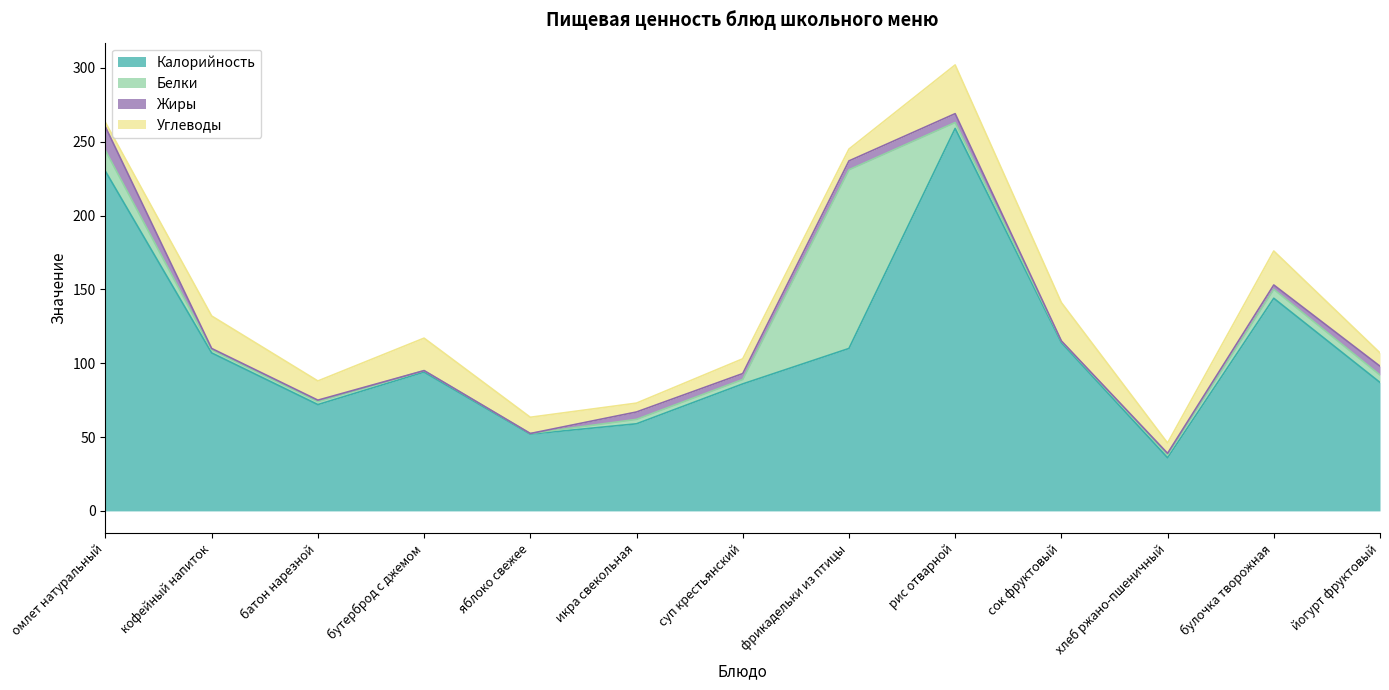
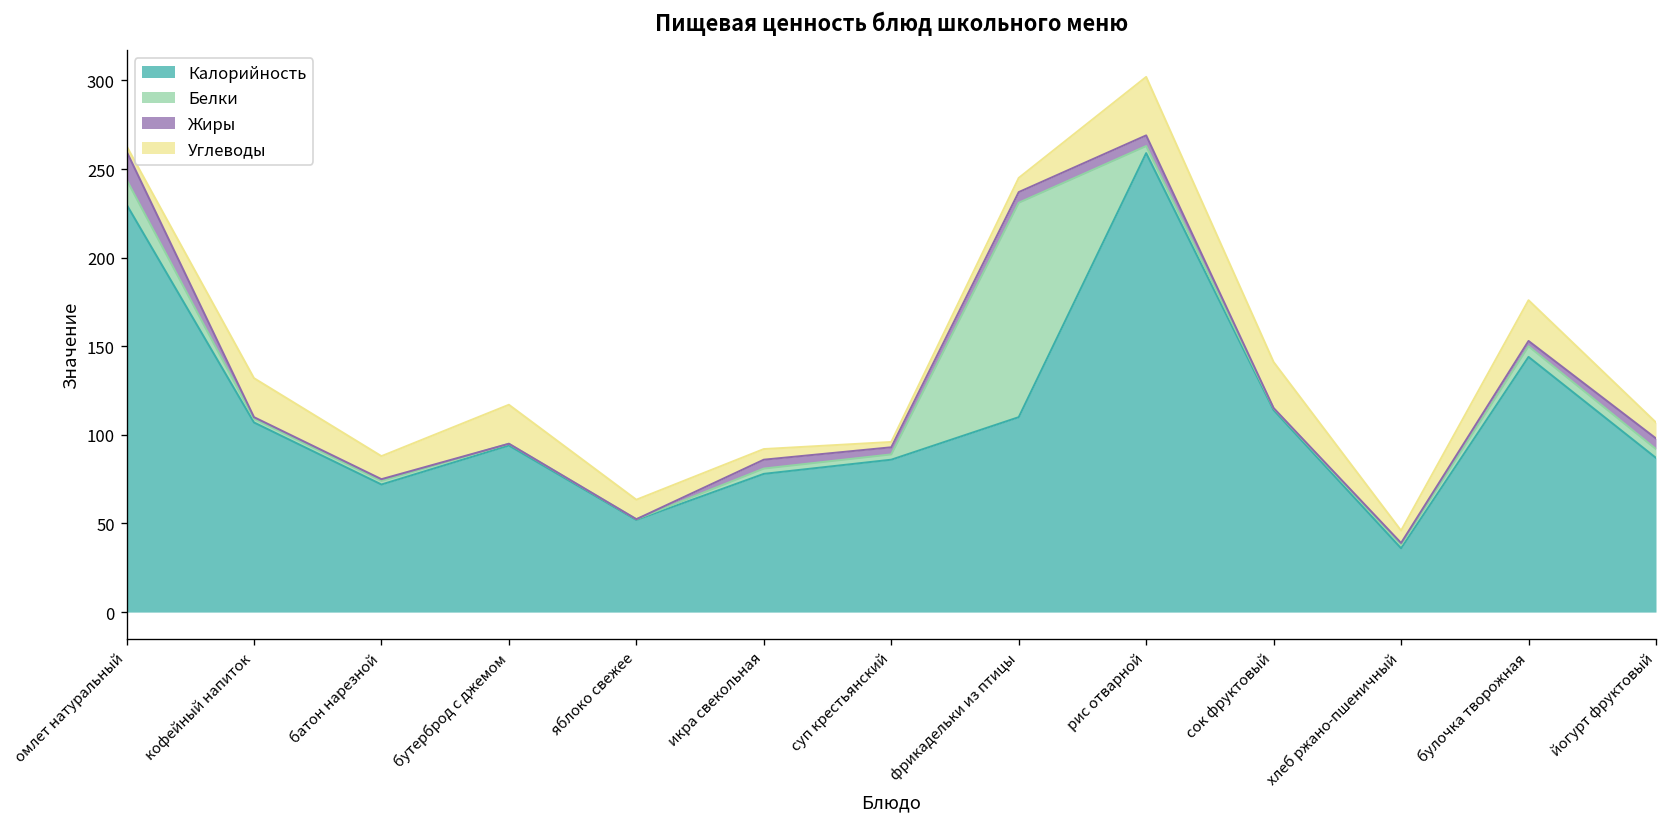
  {
    "Калорийность": {
      "омлет натуральный": 230,
      "кофейный напиток": 107,
      "батон нарезной": 72,
-     "икра свекольная": 59,
+     "икра свекольная": 78,
      "суп крестьянский": 86,
      "фрикадельки из птицы": 110,
      "рис отварной": 259,
      "хлеб ржано-пшеничный": 36,
      "булочка творожная": 144,
      "йогурт фруктовый": 87
    },
    "Белки": {
      "омлет натуральный": 14,
      "икра свекольная": 3,
      "суп крестьянский": 3,
      "фрикадельки из птицы": 121,
      "рис отварной": 4,
      "булочка творожная": 6,
      "йогурт фруктовый": 5
    },
    "Жиры": {
      "омлет натуральный": 16,
      "икра свекольная": 5,
      "суп крестьянский": 4,
      "фрикадельки из птицы": 6,
      "рис отварной": 6,
      "булочка творожная": 3,
      "йогурт фруктовый": 6
    },
    "Углеводы": {
      "омлет натуральный": 3,
      "кофейный напиток": 22,
      "батон нарезной": 13,
      "бутерброд с джемом": 22,
      "яблоко свежее": 11,
      "икра свекольная": 6,
-     "суп крестьянский": 10,
+     "суп крестьянский": 3,
      "фрикадельки из птицы": 8,
      "рис отварной": 33,
      "сок фруктовый": 26,
      "хлеб ржано-пшеничный": 7,
      "булочка творожная": 23,
      "йогурт фруктовый": 9
    }
  }
